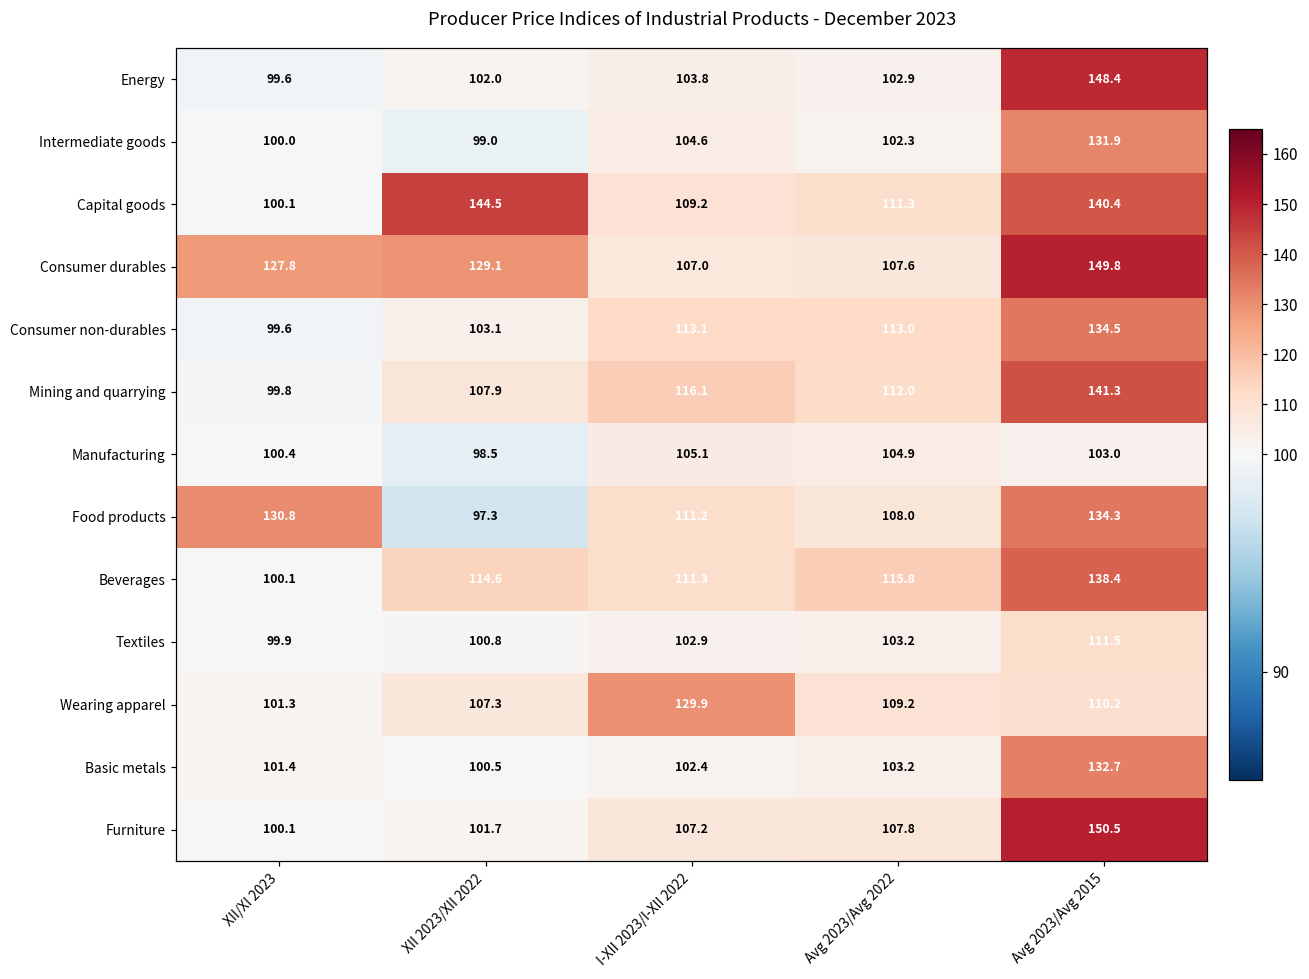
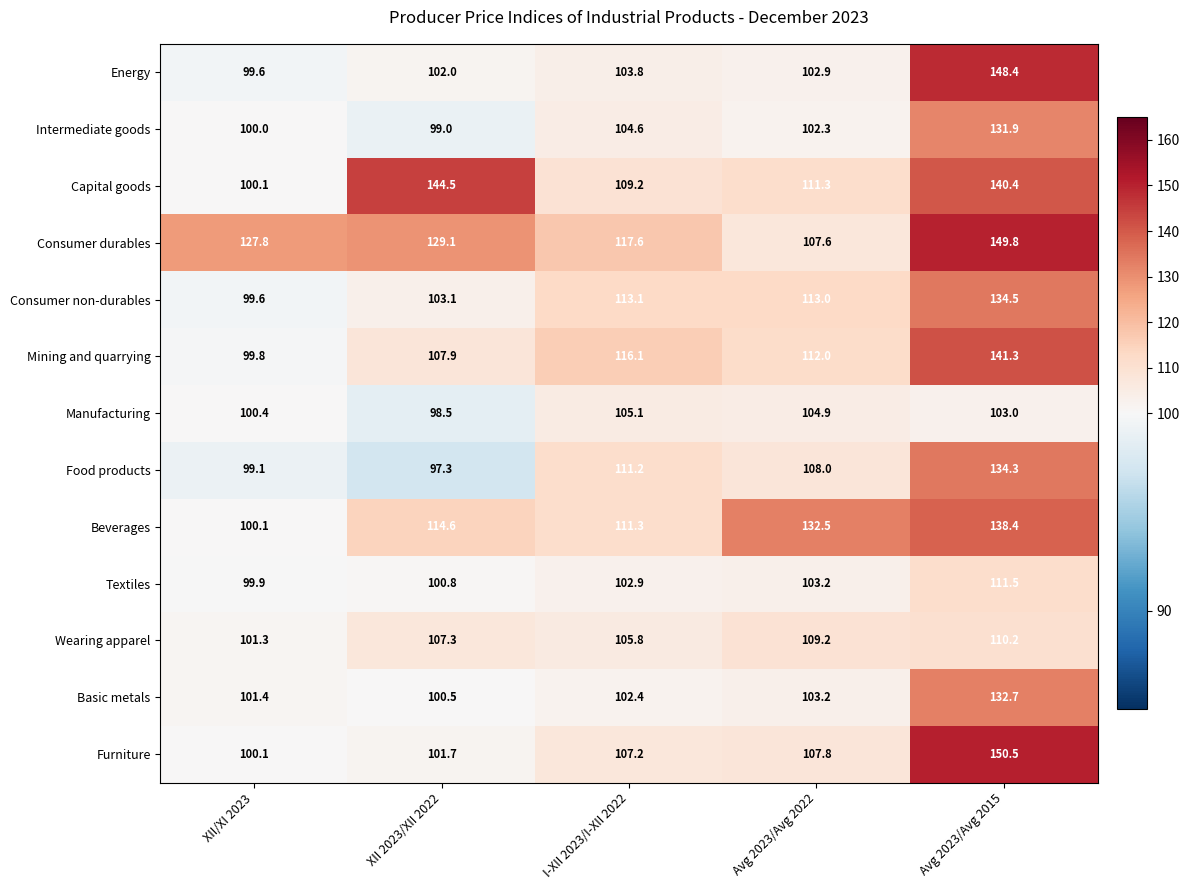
  {
    "Energy": {
      "XII/XI 2023": 99.6,
      "XII 2023/XII 2022": 102.0,
      "I-XII 2023/I-XII 2022": 103.8,
      "Avg 2023/Avg 2022": 102.9,
      "Avg 2023/Avg 2015": 148.4
    },
    "Intermediate goods": {
      "XII/XI 2023": 100.0,
      "XII 2023/XII 2022": 99.0,
      "I-XII 2023/I-XII 2022": 104.6,
      "Avg 2023/Avg 2022": 102.3,
      "Avg 2023/Avg 2015": 131.9
    },
    "Capital goods": {
      "XII/XI 2023": 100.1,
      "XII 2023/XII 2022": 144.5,
      "I-XII 2023/I-XII 2022": 109.2,
      "Avg 2023/Avg 2022": 111.3,
      "Avg 2023/Avg 2015": 140.4
    },
    "Consumer durables": {
      "XII/XI 2023": 127.8,
      "XII 2023/XII 2022": 129.1,
-     "I-XII 2023/I-XII 2022": 107.0,
+     "I-XII 2023/I-XII 2022": 117.6,
      "Avg 2023/Avg 2022": 107.6,
      "Avg 2023/Avg 2015": 149.8
    },
    "Consumer non-durables": {
      "XII/XI 2023": 99.6,
      "XII 2023/XII 2022": 103.1,
      "I-XII 2023/I-XII 2022": 113.1,
      "Avg 2023/Avg 2022": 113.0,
      "Avg 2023/Avg 2015": 134.5
    },
    "Mining and quarrying": {
      "XII/XI 2023": 99.8,
      "XII 2023/XII 2022": 107.9,
      "I-XII 2023/I-XII 2022": 116.1,
      "Avg 2023/Avg 2022": 112.0,
      "Avg 2023/Avg 2015": 141.3
    },
    "Manufacturing": {
      "XII/XI 2023": 100.4,
      "XII 2023/XII 2022": 98.5,
      "I-XII 2023/I-XII 2022": 105.1,
      "Avg 2023/Avg 2022": 104.9,
      "Avg 2023/Avg 2015": 103.0
    },
    "Food products": {
-     "XII/XI 2023": 130.8,
+     "XII/XI 2023": 99.1,
      "XII 2023/XII 2022": 97.3,
      "I-XII 2023/I-XII 2022": 111.2,
      "Avg 2023/Avg 2022": 108.0,
      "Avg 2023/Avg 2015": 134.3
    },
    "Beverages": {
      "XII/XI 2023": 100.1,
      "XII 2023/XII 2022": 114.6,
      "I-XII 2023/I-XII 2022": 111.3,
-     "Avg 2023/Avg 2022": 115.8,
+     "Avg 2023/Avg 2022": 132.5,
      "Avg 2023/Avg 2015": 138.4
    },
    "Textiles": {
      "XII/XI 2023": 99.9,
      "XII 2023/XII 2022": 100.8,
      "I-XII 2023/I-XII 2022": 102.9,
      "Avg 2023/Avg 2022": 103.2,
      "Avg 2023/Avg 2015": 111.5
    },
    "Wearing apparel": {
      "XII/XI 2023": 101.3,
      "XII 2023/XII 2022": 107.3,
-     "I-XII 2023/I-XII 2022": 129.9,
+     "I-XII 2023/I-XII 2022": 105.8,
      "Avg 2023/Avg 2022": 109.2
    },
    "Basic metals": {
      "XII/XI 2023": 101.4,
      "XII 2023/XII 2022": 100.5,
      "I-XII 2023/I-XII 2022": 102.4,
      "Avg 2023/Avg 2022": 103.2,
      "Avg 2023/Avg 2015": 132.7
    },
    "Furniture": {
      "XII/XI 2023": 100.1,
      "XII 2023/XII 2022": 101.7,
      "I-XII 2023/I-XII 2022": 107.2,
      "Avg 2023/Avg 2022": 107.8,
      "Avg 2023/Avg 2015": 150.5
    }
  }
